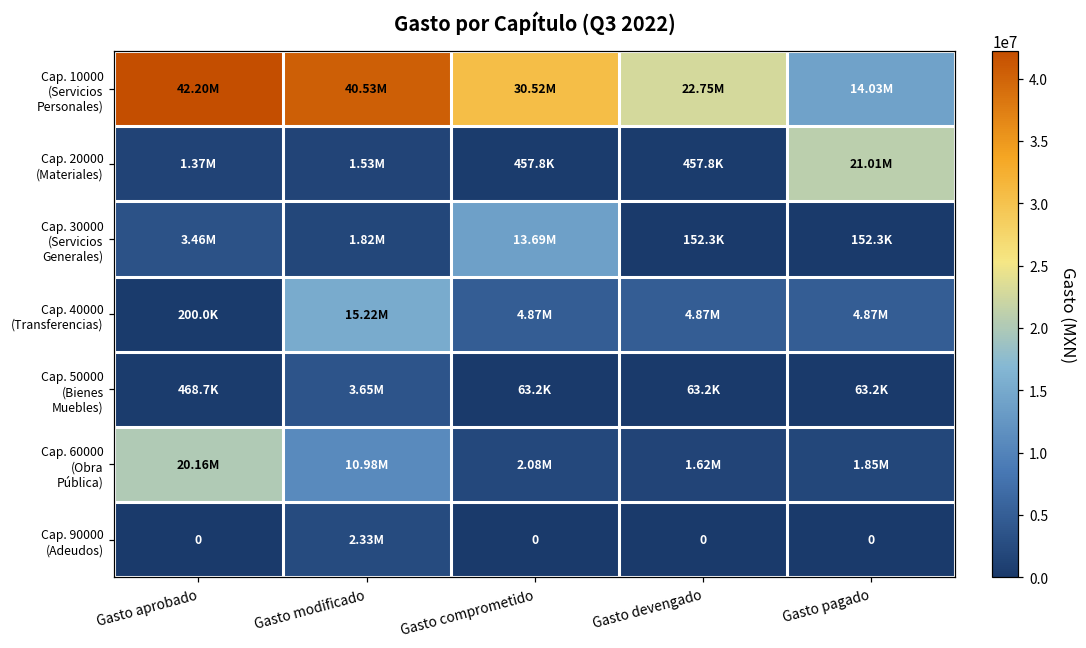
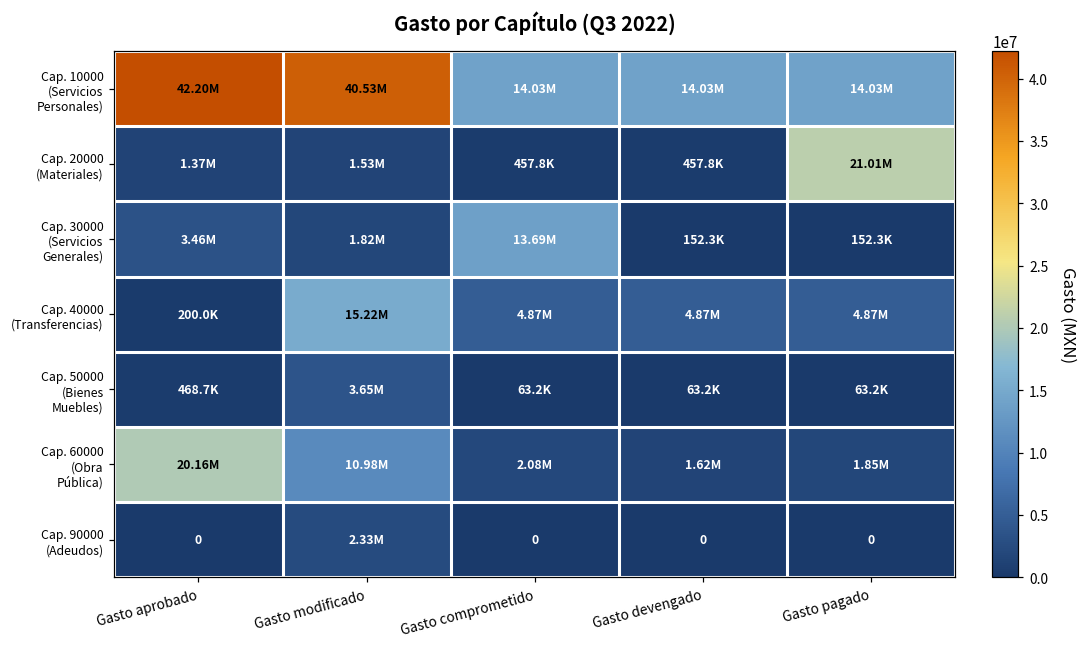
  {
    "Cap. 10000 (Servicios Personales)": {
      "Gasto aprobado": "42.20M",
      "Gasto modificado": "40.53M",
-     "Gasto comprometido": "30.52M",
-     "Gasto devengado": "22.75M",
+     "Gasto comprometido": "14.03M",
+     "Gasto devengado": "14.03M",
      "Gasto pagado": "14.03M"
    },
    "Cap. 20000 (Materiales)": {
      "Gasto aprobado": "1.37M",
      "Gasto modificado": "1.53M",
      "Gasto comprometido": "457.8K",
      "Gasto devengado": "457.8K",
      "Gasto pagado": "21.01M"
    },
    "Cap. 30000 (Servicios Generales)": {
      "Gasto aprobado": "3.46M",
      "Gasto modificado": "1.82M",
      "Gasto comprometido": "13.69M",
      "Gasto devengado": "152.3K",
      "Gasto pagado": "152.3K"
    },
    "Cap. 40000 (Transferencias)": {
      "Gasto aprobado": "200.0K",
      "Gasto modificado": "15.22M",
      "Gasto comprometido": "4.87M",
      "Gasto devengado": "4.87M",
      "Gasto pagado": "4.87M"
    },
    "Cap. 50000 (Bienes Muebles)": {
      "Gasto aprobado": "468.7K",
      "Gasto modificado": "3.65M",
      "Gasto comprometido": "63.2K",
      "Gasto devengado": "63.2K",
      "Gasto pagado": "63.2K"
    },
    "Cap. 60000 (Obra Pública)": {
      "Gasto aprobado": "20.16M",
      "Gasto modificado": "10.98M",
      "Gasto comprometido": "2.08M",
      "Gasto devengado": "1.62M",
      "Gasto pagado": "1.85M"
    },
    "Cap. 90000 (Adeudos)": {
      "Gasto aprobado": "0",
      "Gasto modificado": "2.33M",
      "Gasto comprometido": "0",
      "Gasto devengado": "0",
      "Gasto pagado": "0"
    }
  }
